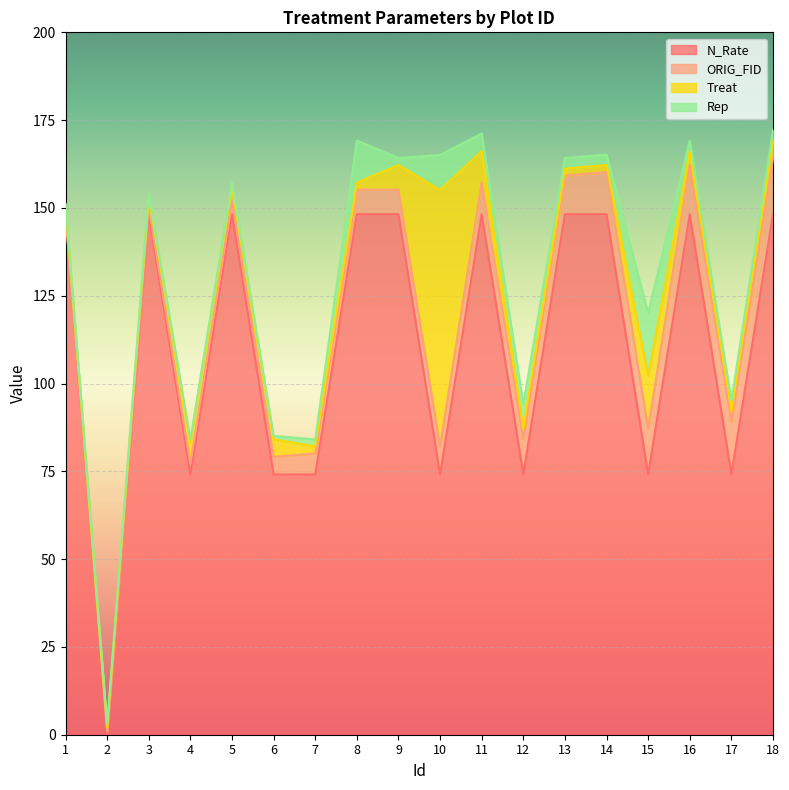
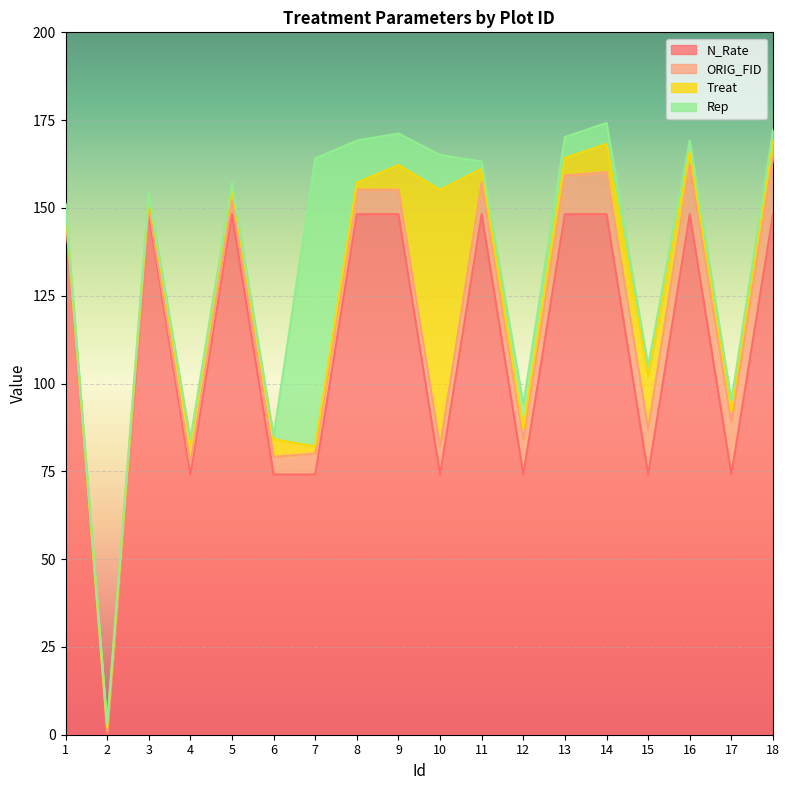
  {
    "Treat": {
      "1": 2,
      "2": 1,
      "3": 3,
      "4": 6,
      "5": 4,
      "6": 5,
      "7": 2,
      "8": 2,
      "9": 7,
      "10": 73,
-     "11": 9,
+     "11": 4,
      "12": 3,
-     "13": 2,
-     "14": 2,
+     "13": 5,
+     "14": 8,
      "15": 15,
      "16": 4,
      "17": 3,
      "18": 5
    },
    "Rep": {
      "1": 1,
      "2": 1,
      "3": 1,
      "4": 1,
      "5": 1,
      "6": 1,
-     "7": 2,
+     "7": 82,
      "8": 12,
-     "9": 2,
+     "9": 9,
      "10": 10,
-     "11": 5,
+     "11": 2,
      "12": 7,
-     "13": 3,
-     "14": 3,
-     "15": 18,
+     "13": 6,
+     "14": 6,
+     "15": 3,
      "16": 3,
      "17": 3,
      "18": 3
    }
  }
